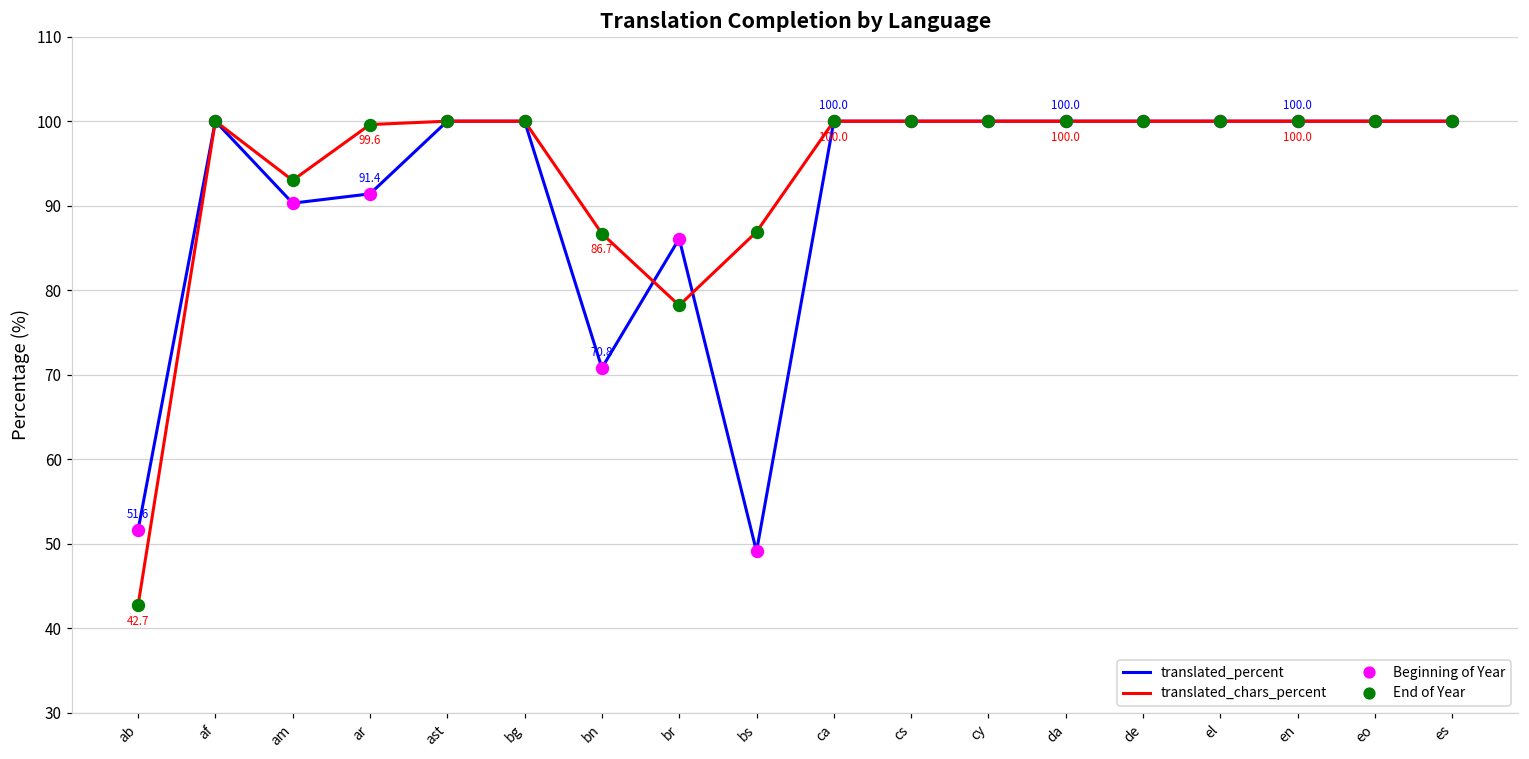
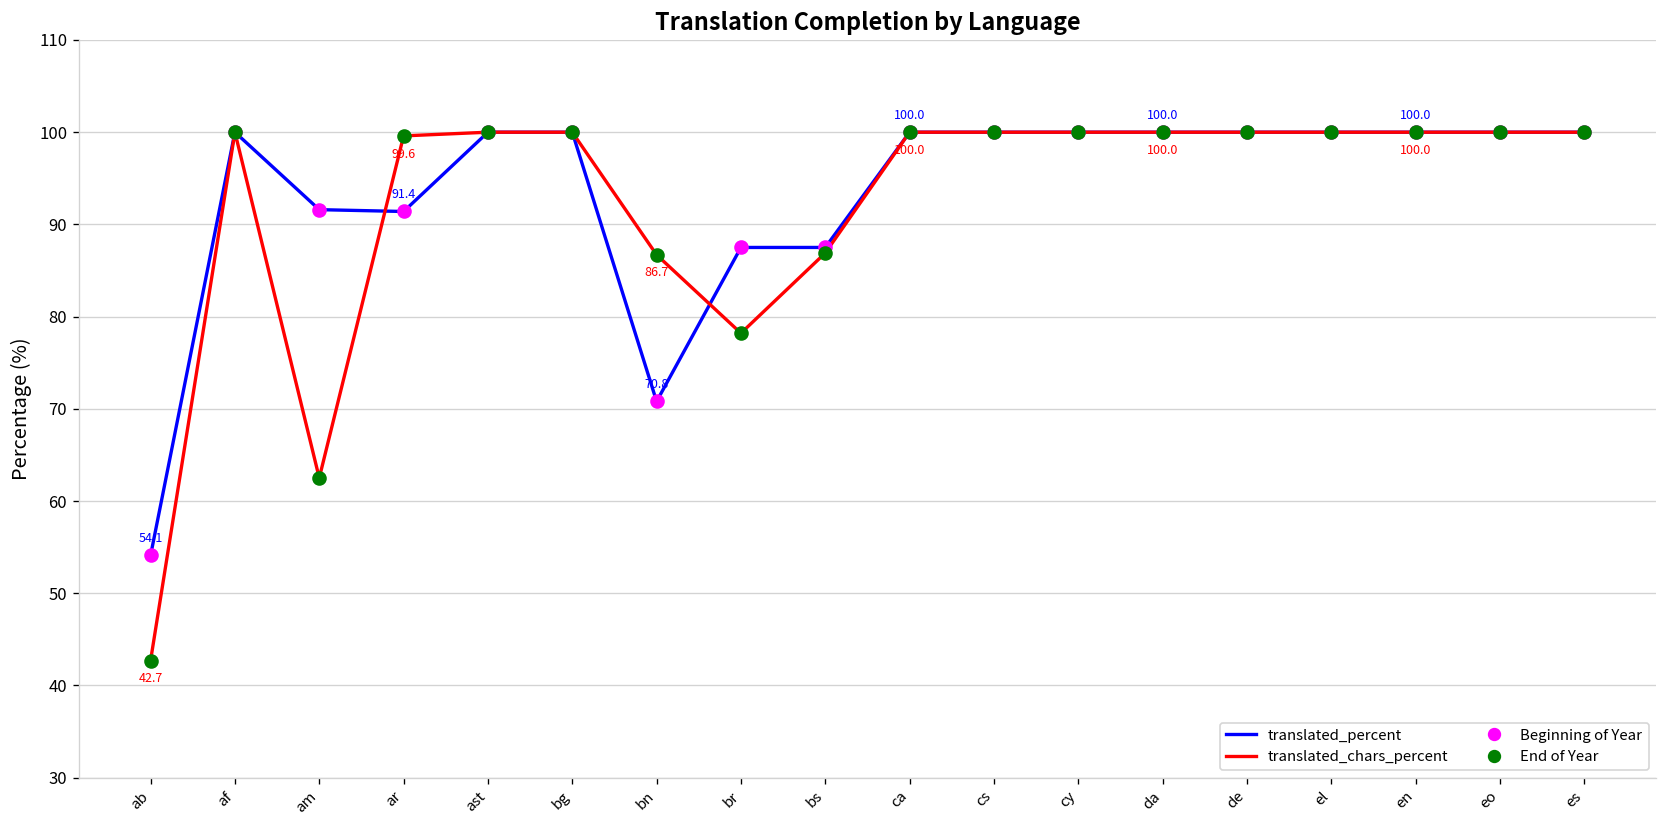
  {
    "translated_percent": {
-     "ab": 51.6,
-     "am": 90,
-     "br": 86,
-     "bs": 49
+     "ab": 54.1,
+     "am": 92,
+     "br": 88,
+     "bs": 88
    },
    "translated_chars_percent": {
-     "am": 93
+     "am": 63
    }
  }
